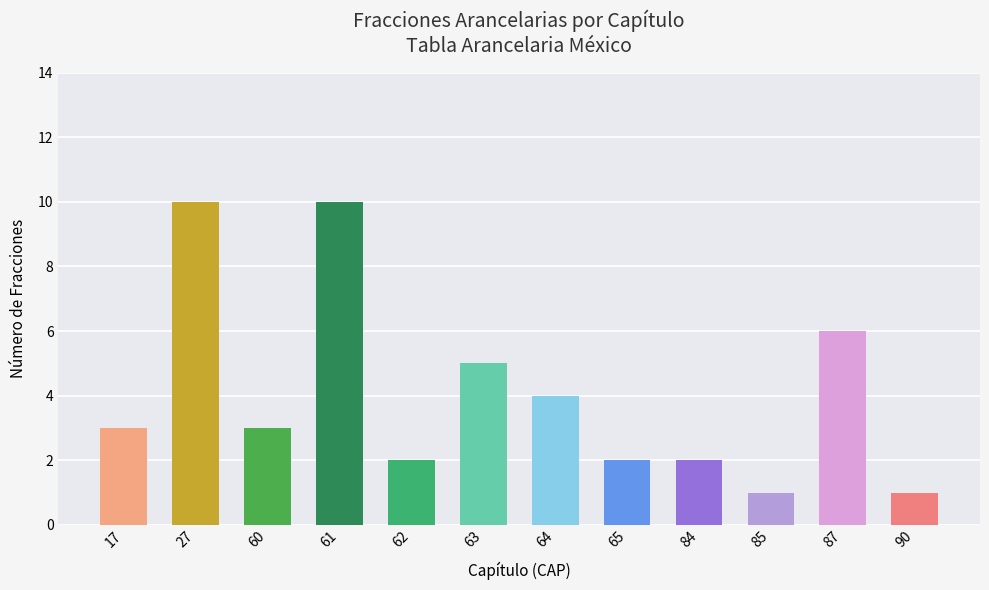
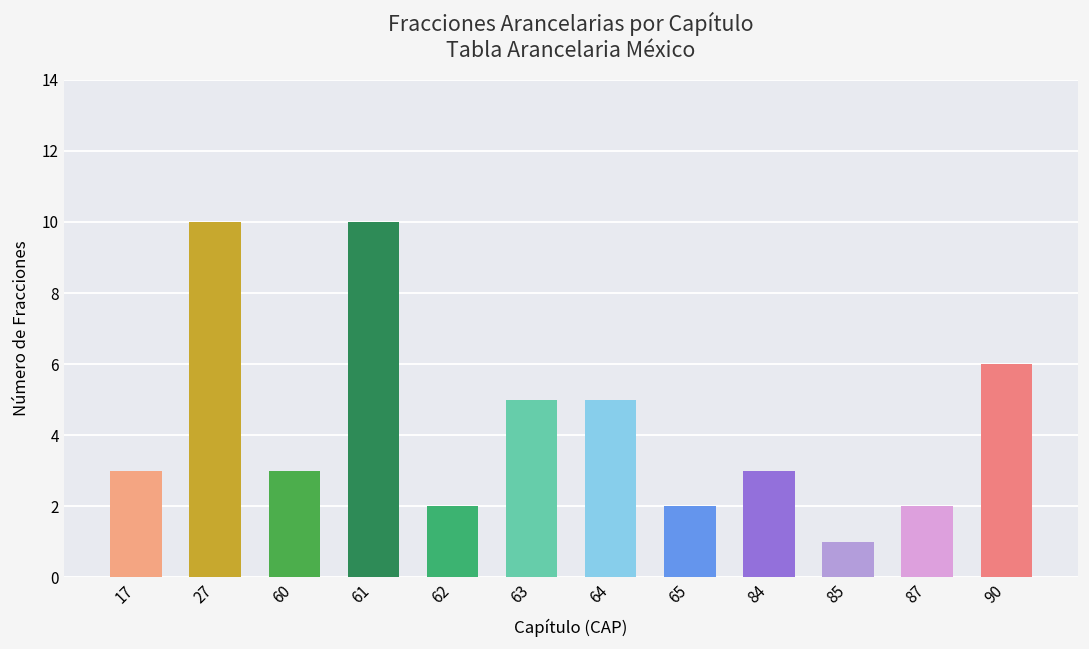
  {
    "17": 3,
    "27": 10,
    "60": 3,
    "61": 10,
    "62": 2,
    "63": 5,
-   "64": 4,
+   "64": 5,
    "65": 2,
-   "84": 2,
+   "84": 3,
    "85": 1,
-   "87": 6,
-   "90": 1
+   "87": 2,
+   "90": 6
  }
